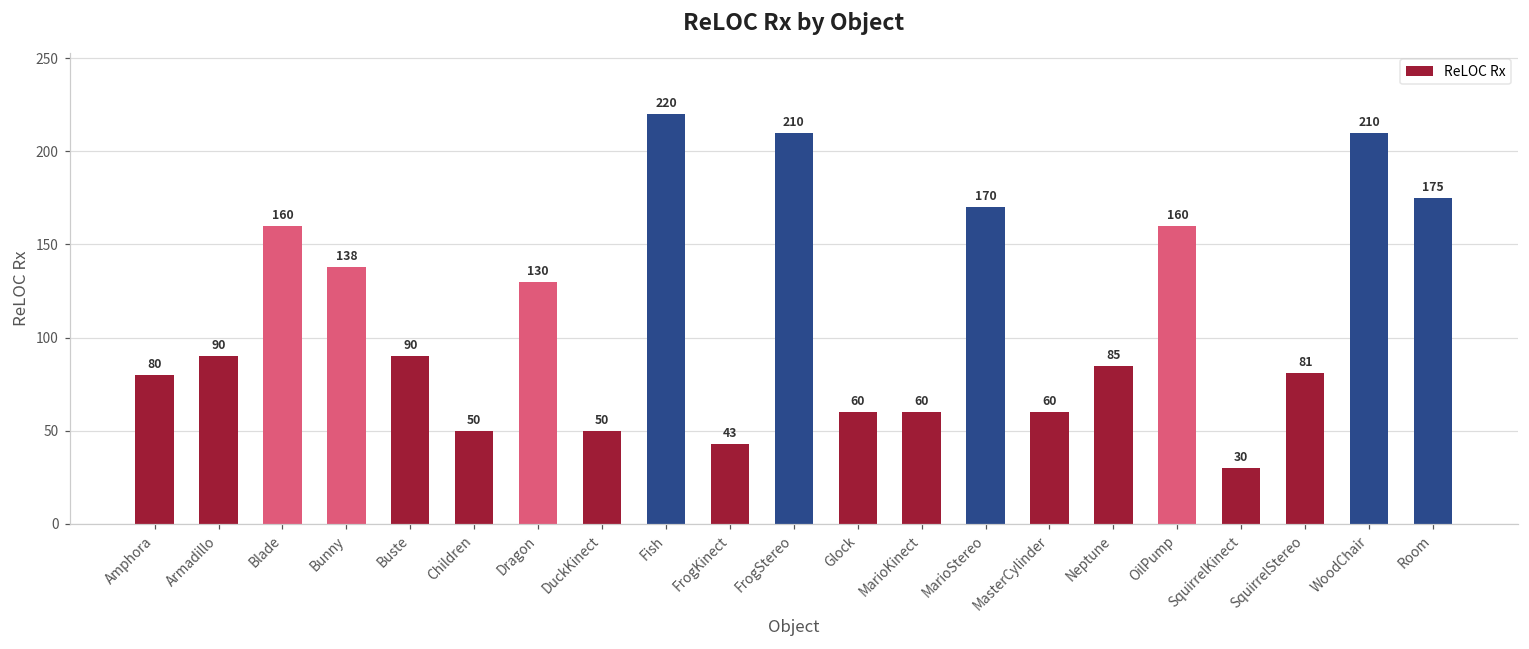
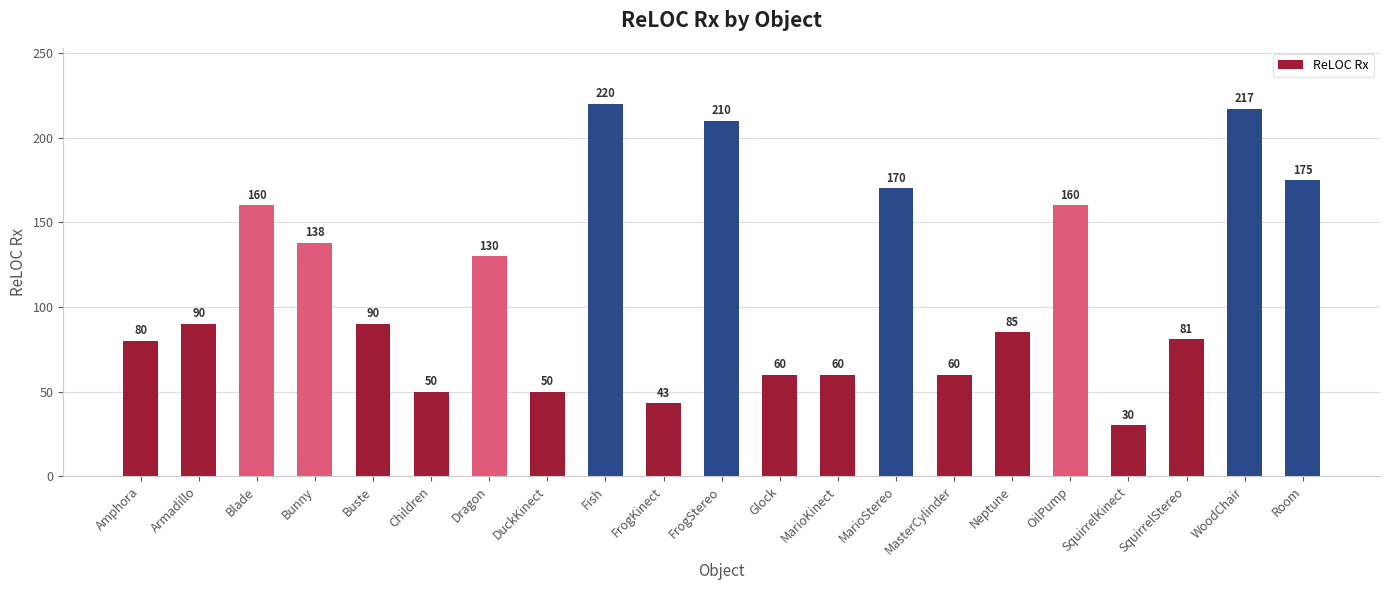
  {
    "Amphora": 80,
    "Armadillo": 90,
    "Blade": 160,
    "Bunny": 138,
    "Buste": 90,
    "Children": 50,
    "Dragon": 130,
    "DuckKinect": 50,
    "Fish": 220,
    "FrogKinect": 43,
    "FrogStereo": 210,
    "Glock": 60,
    "MarioKinect": 60,
    "MarioStereo": 170,
    "MasterCylinder": 60,
    "Neptune": 85,
    "OilPump": 160,
    "SquirrelKinect": 30,
    "SquirrelStereo": 81,
-   "WoodChair": 210,
+   "WoodChair": 217,
    "Room": 175
  }
